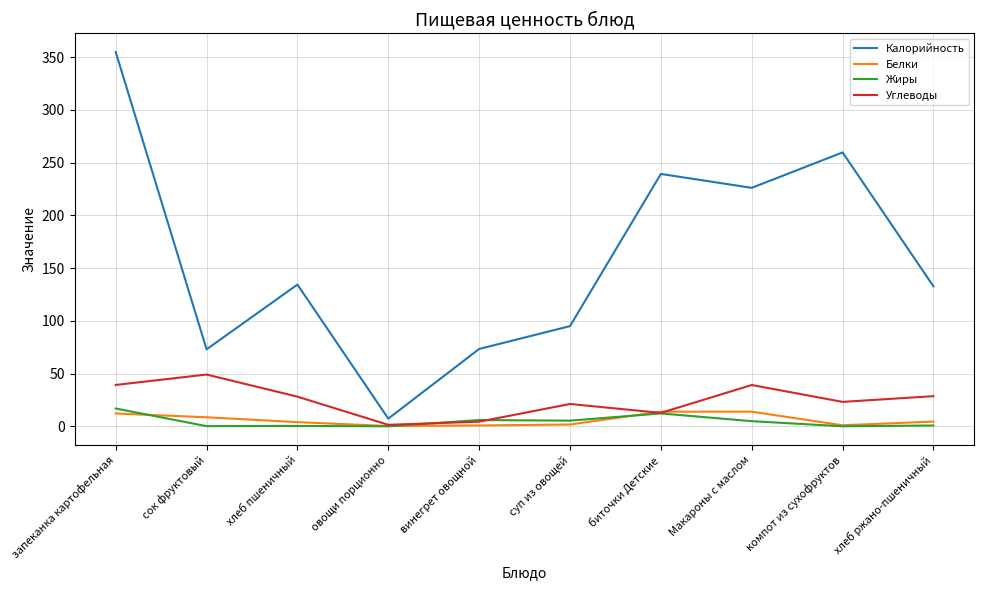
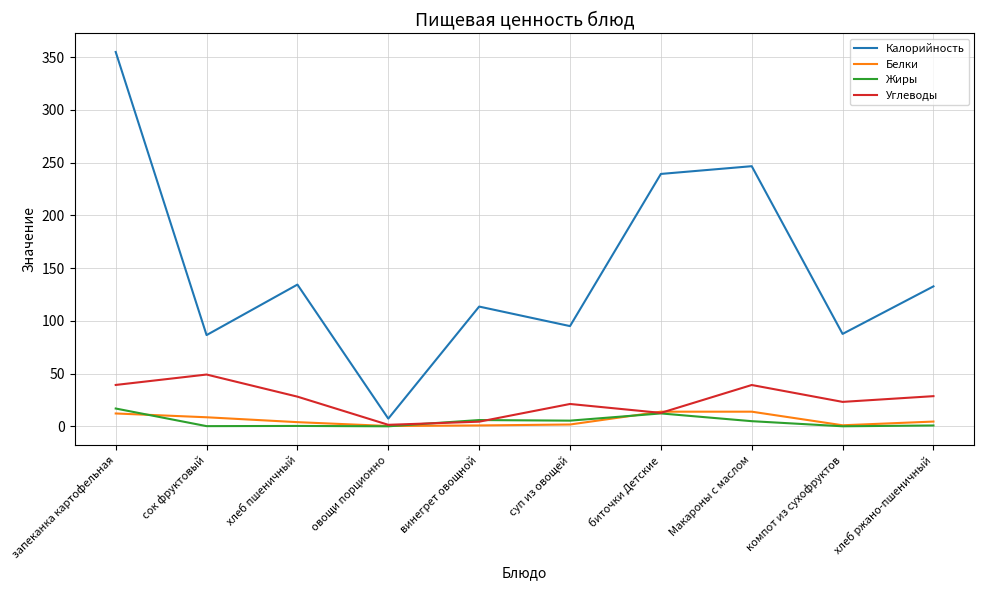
  {
    "Калорийность": {
      "запеканка картофельная": 355,
-     "сок фруктовый": 73,
+     "сок фруктовый": 86,
      "хлеб пшеничный": 134,
      "овощи порционно": 7,
-     "винегрет овощной": 73,
+     "винегрет овощной": 114,
      "суп из овощей": 95,
      "биточки Детские": 239,
-     "Макароны с маслом": 226,
-     "компот из сухофруктов": 260,
+     "Макароны с маслом": 247,
+     "компот из сухофруктов": 88,
      "хлеб ржано-пшеничный": 133
    },
    "Белки": {
      "запеканка картофельная": 12,
      "сок фруктовый": 9,
      "хлеб пшеничный": 4,
      "винегрет овощной": 1,
      "суп из овощей": 2,
      "Макароны с маслом": 14,
      "хлеб ржано-пшеничный": 5
    },
    "Жиры": {
      "запеканка картофельная": 17,
      "сок фруктовый": 0,
      "хлеб пшеничный": 0,
      "суп из овощей": 5,
      "Макароны с маслом": 5,
      "хлеб ржано-пшеничный": 1
    },
    "Углеводы": {
      "запеканка картофельная": 39,
      "сок фруктовый": 49,
      "хлеб пшеничный": 28,
      "суп из овощей": 21,
      "Макароны с маслом": 39,
      "компот из сухофруктов": 23,
      "хлеб ржано-пшеничный": 29
    }
  }
